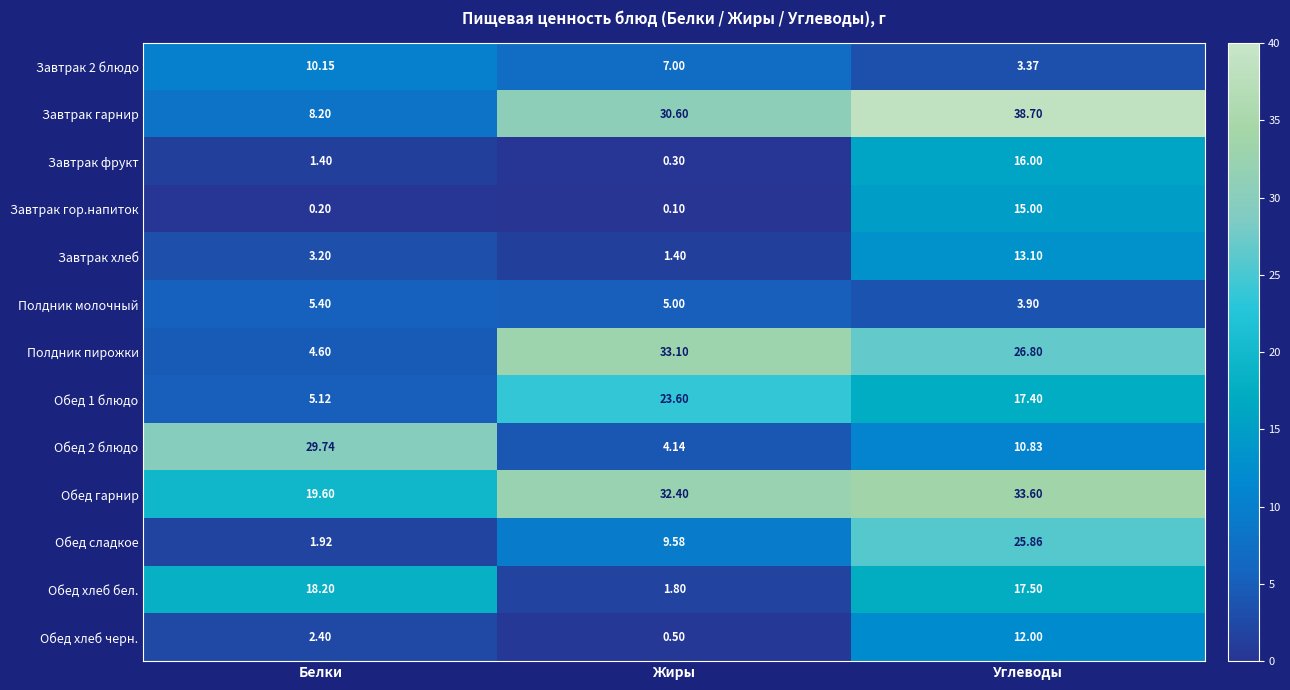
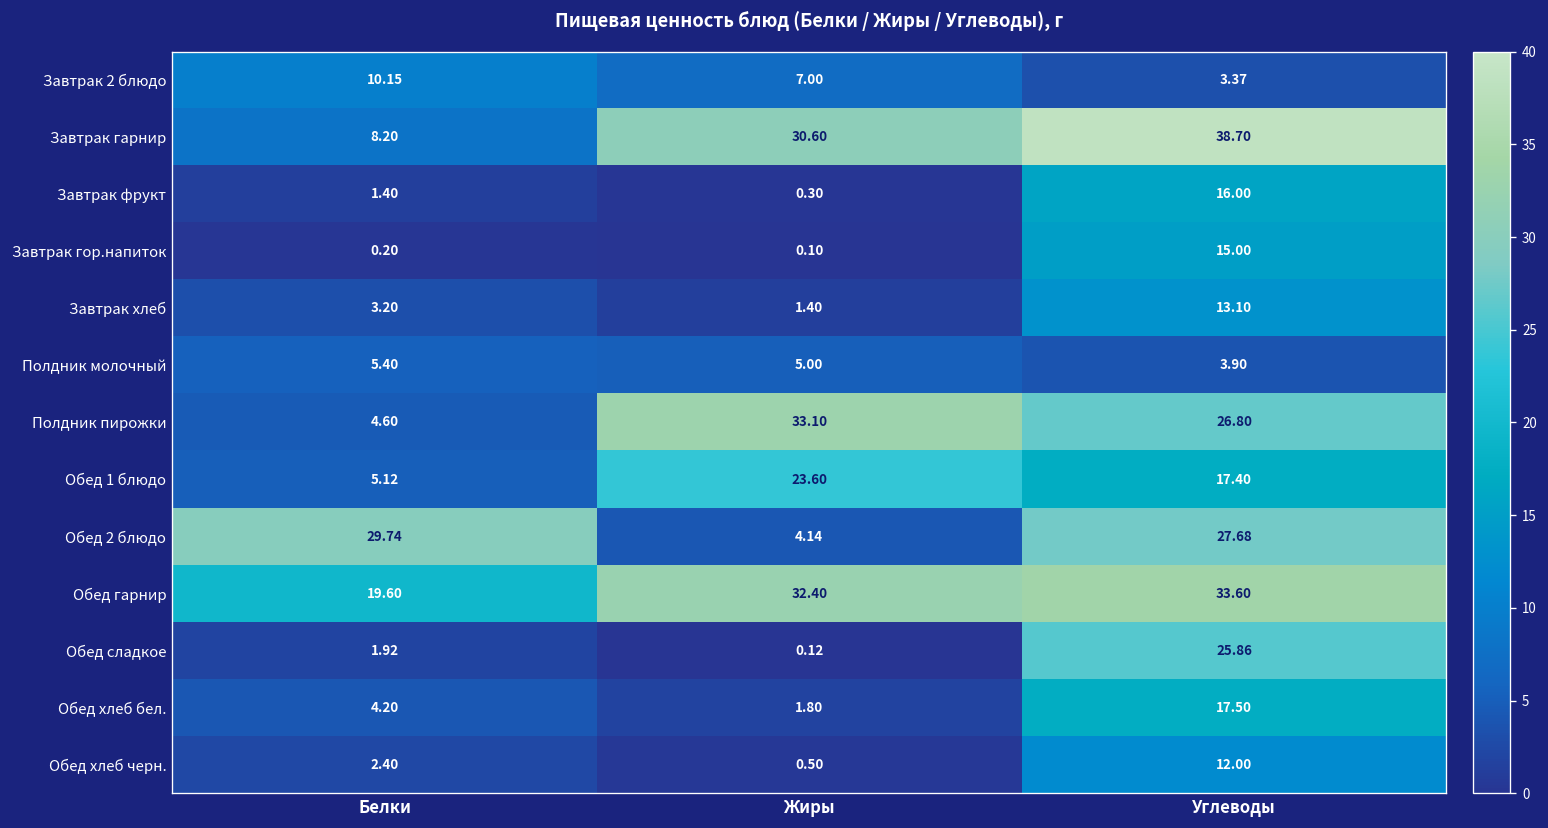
  {
    "Завтрак 2 блюдо": {
      "Белки": 10.15,
      "Жиры": 7.00,
      "Углеводы": 3.37
    },
    "Завтрак гарнир": {
      "Белки": 8.20,
      "Жиры": 30.60,
      "Углеводы": 38.70
    },
    "Завтрак фрукт": {
      "Белки": 1.40,
      "Жиры": 0.30,
      "Углеводы": 16.00
    },
    "Завтрак гор.напиток": {
      "Белки": 0.20,
      "Жиры": 0.10,
      "Углеводы": 15.00
    },
    "Завтрак хлеб": {
      "Белки": 3.20,
      "Жиры": 1.40,
      "Углеводы": 13.10
    },
    "Полдник молочный": {
      "Белки": 5.40,
      "Жиры": 5.00,
      "Углеводы": 3.90
    },
    "Полдник пирожки": {
      "Белки": 4.60,
      "Жиры": 33.10,
      "Углеводы": 26.80
    },
    "Обед 1 блюдо": {
      "Белки": 5.12,
      "Жиры": 23.60,
      "Углеводы": 17.40
    },
    "Обед 2 блюдо": {
      "Белки": 29.74,
      "Жиры": 4.14,
-     "Углеводы": 10.83
+     "Углеводы": 27.68
    },
    "Обед гарнир": {
      "Белки": 19.60,
      "Жиры": 32.40,
      "Углеводы": 33.60
    },
    "Обед сладкое": {
      "Белки": 1.92,
-     "Жиры": 9.58,
+     "Жиры": 0.12,
      "Углеводы": 25.86
    },
    "Обед хлеб бел.": {
-     "Белки": 18.20,
+     "Белки": 4.20,
      "Жиры": 1.80,
      "Углеводы": 17.50
    },
    "Обед хлеб черн.": {
      "Белки": 2.40,
      "Жиры": 0.50,
      "Углеводы": 12.00
    }
  }
